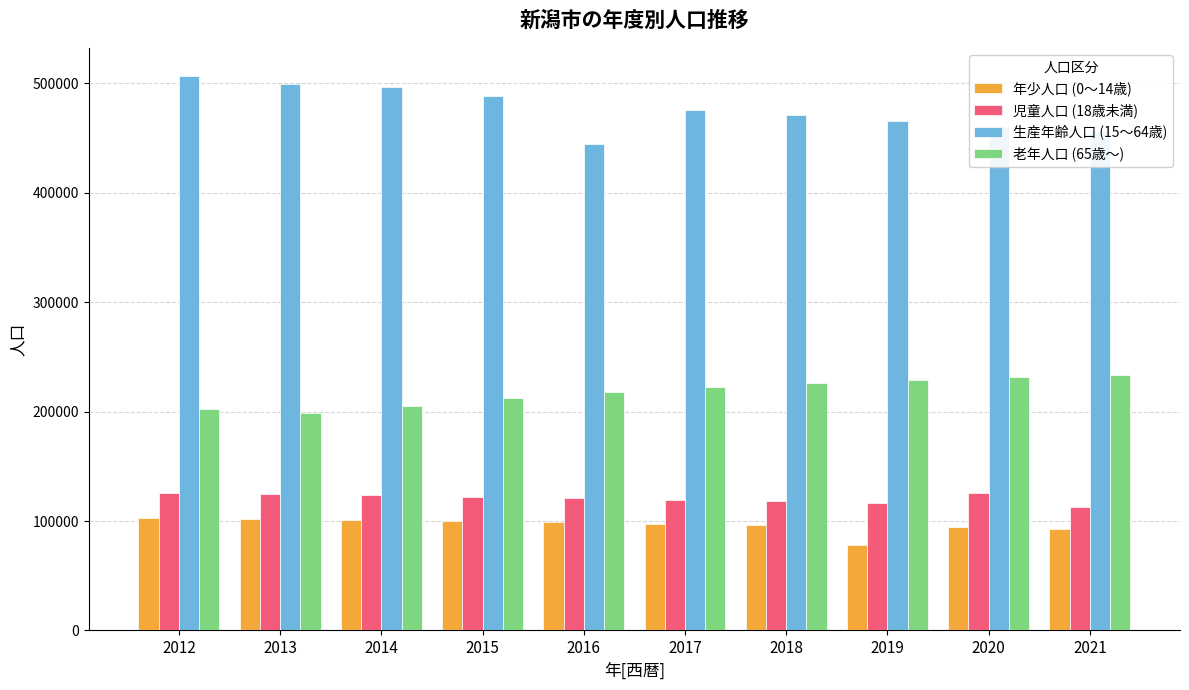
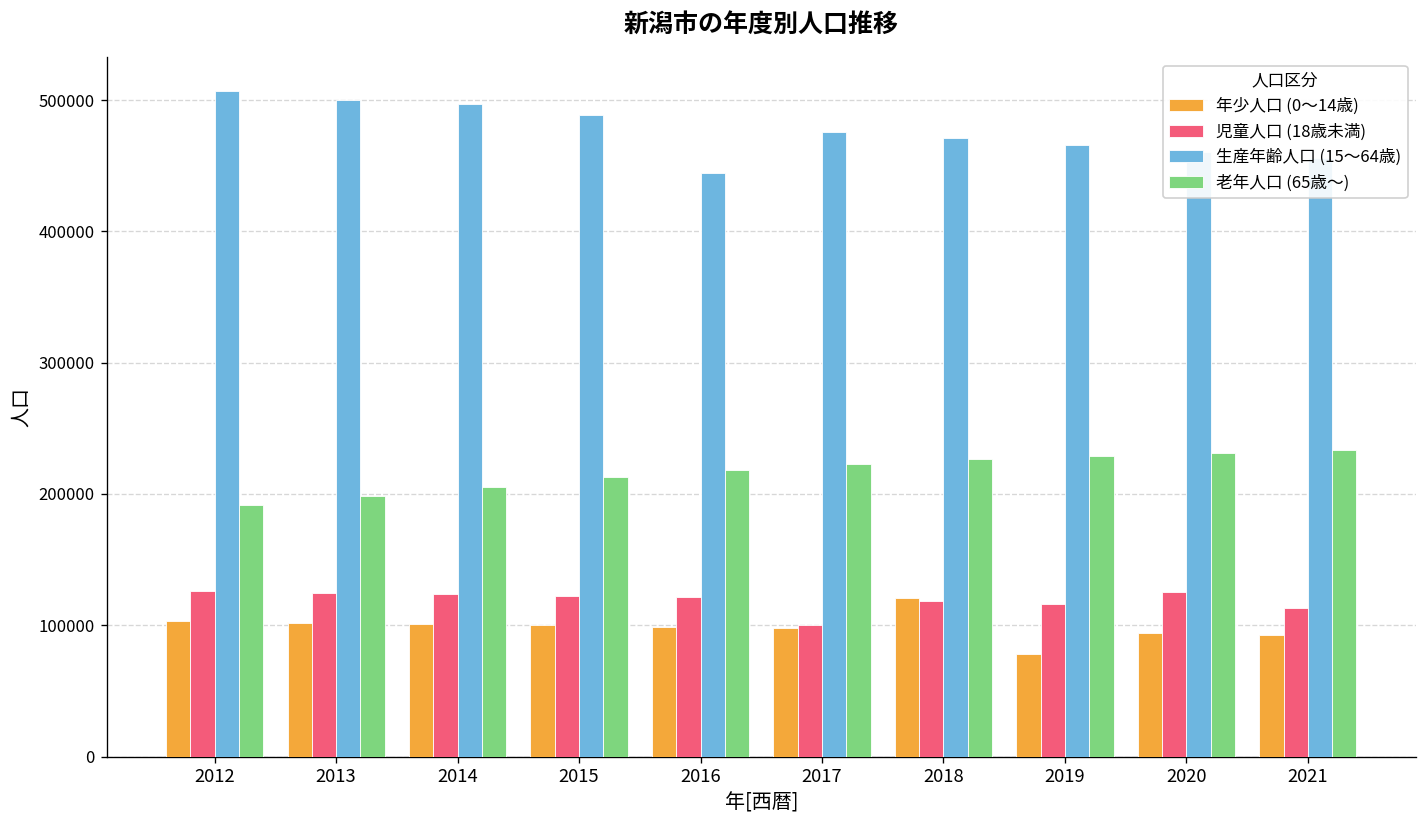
  {
    "年少人口 (0～14歳)": {
      "2012": 103000,
      "2013": 102000,
      "2014": 101000,
      "2015": 100000,
      "2016": 99000,
      "2017": 98000,
-     "2018": 97000,
+     "2018": 121000,
      "2019": 78000,
      "2020": 94000,
      "2021": 93000
    },
    "児童人口 (18歳未満)": {
      "2012": 126000,
      "2013": 124000,
      "2014": 124000,
      "2015": 122000,
      "2016": 121000,
-     "2017": 120000,
+     "2017": 100000,
      "2018": 118000,
      "2019": 117000,
      "2020": 126000,
      "2021": 113000
    },
    "生産年齢人口 (15～64歳)": {
      "2012": 507000,
      "2013": 500000,
      "2014": 497000,
      "2015": 488000,
      "2016": 445000,
      "2017": 476000,
      "2018": 471000,
      "2019": 466000
    },
    "老年人口 (65歳～)": {
-     "2012": 202000,
+     "2012": 191000,
      "2013": 198000,
      "2014": 205000,
      "2015": 213000,
      "2016": 218000,
      "2017": 223000,
      "2018": 226000,
      "2019": 229000,
      "2020": 231000,
      "2021": 233000
    }
  }
